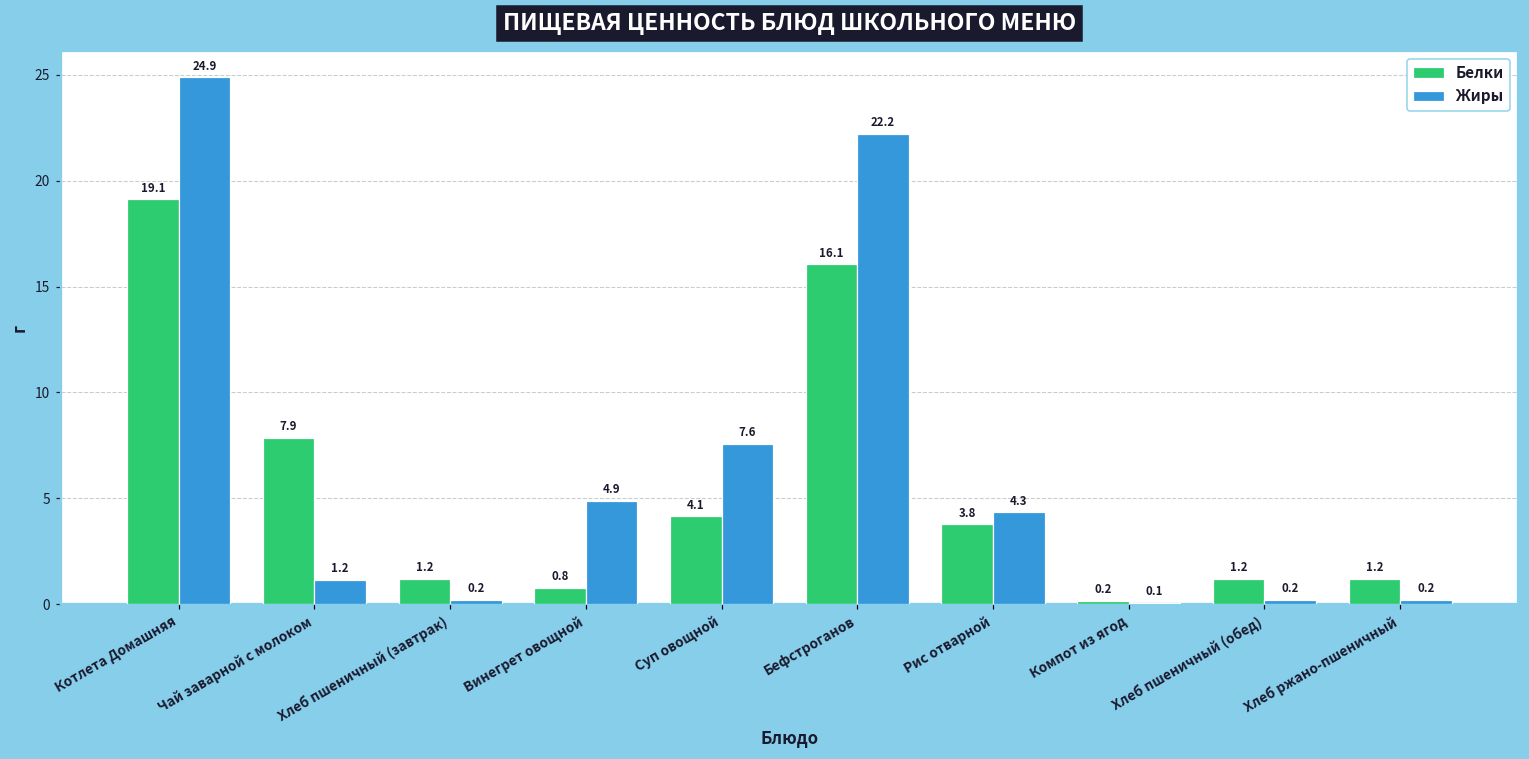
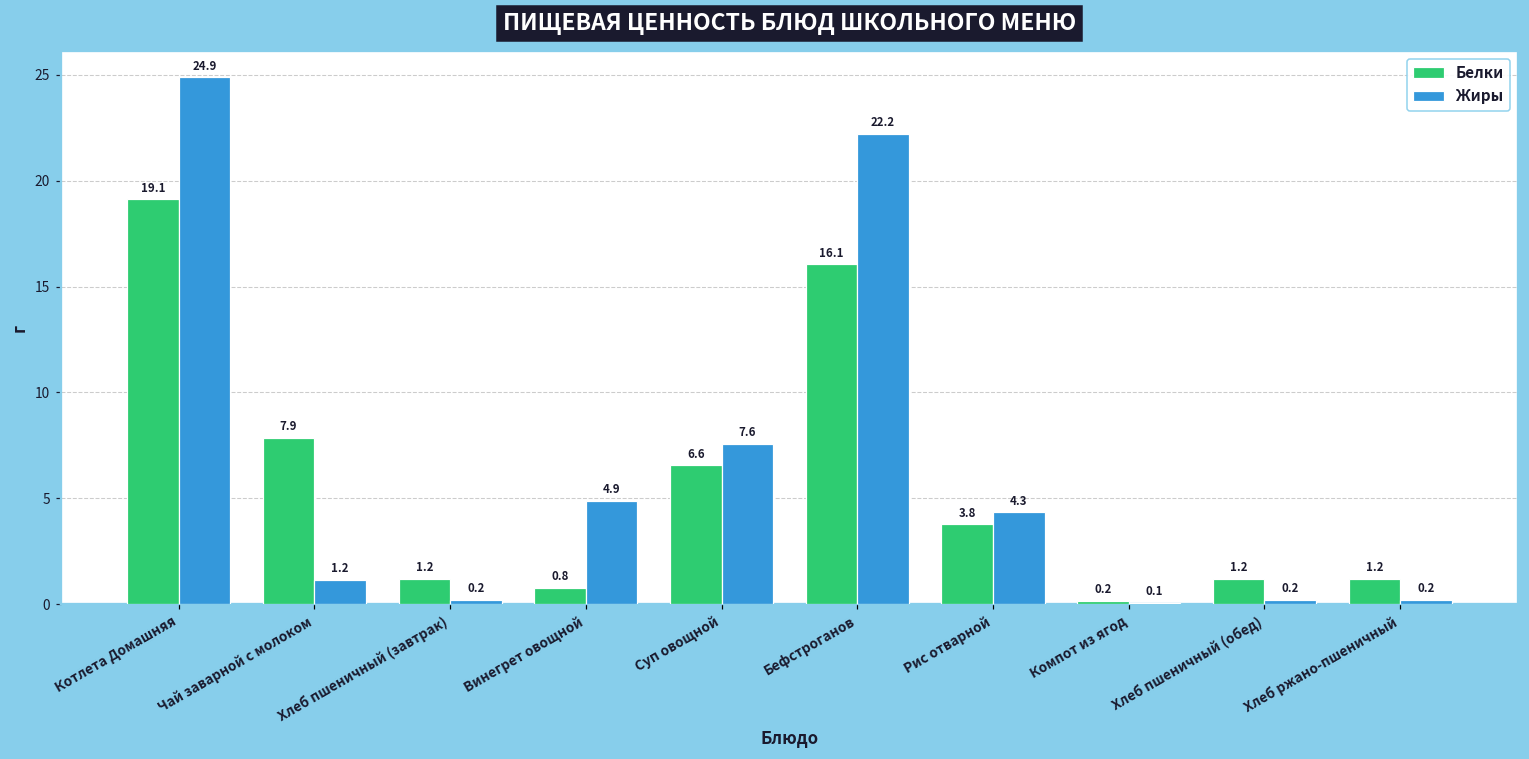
  {
    "Белки": {
      "Котлета Домашняя": 19.1,
      "Чай заварной с молоком": 7.9,
      "Хлеб пшеничный (завтрак)": 1.2,
      "Винегрет овощной": 0.8,
-     "Суп овощной": 4.1,
+     "Суп овощной": 6.6,
      "Бефстроганов": 16.1,
      "Рис отварной": 3.8,
      "Компот из ягод": 0.2,
      "Хлеб пшеничный (обед)": 1.2,
      "Хлеб ржано-пшеничный": 1.2
    },
    "Жиры": {
      "Котлета Домашняя": 24.9,
      "Чай заварной с молоком": 1.2,
      "Хлеб пшеничный (завтрак)": 0.2,
      "Винегрет овощной": 4.9,
      "Суп овощной": 7.6,
      "Бефстроганов": 22.2,
      "Рис отварной": 4.3,
      "Компот из ягод": 0.1,
      "Хлеб пшеничный (обед)": 0.2,
      "Хлеб ржано-пшеничный": 0.2
    }
  }
